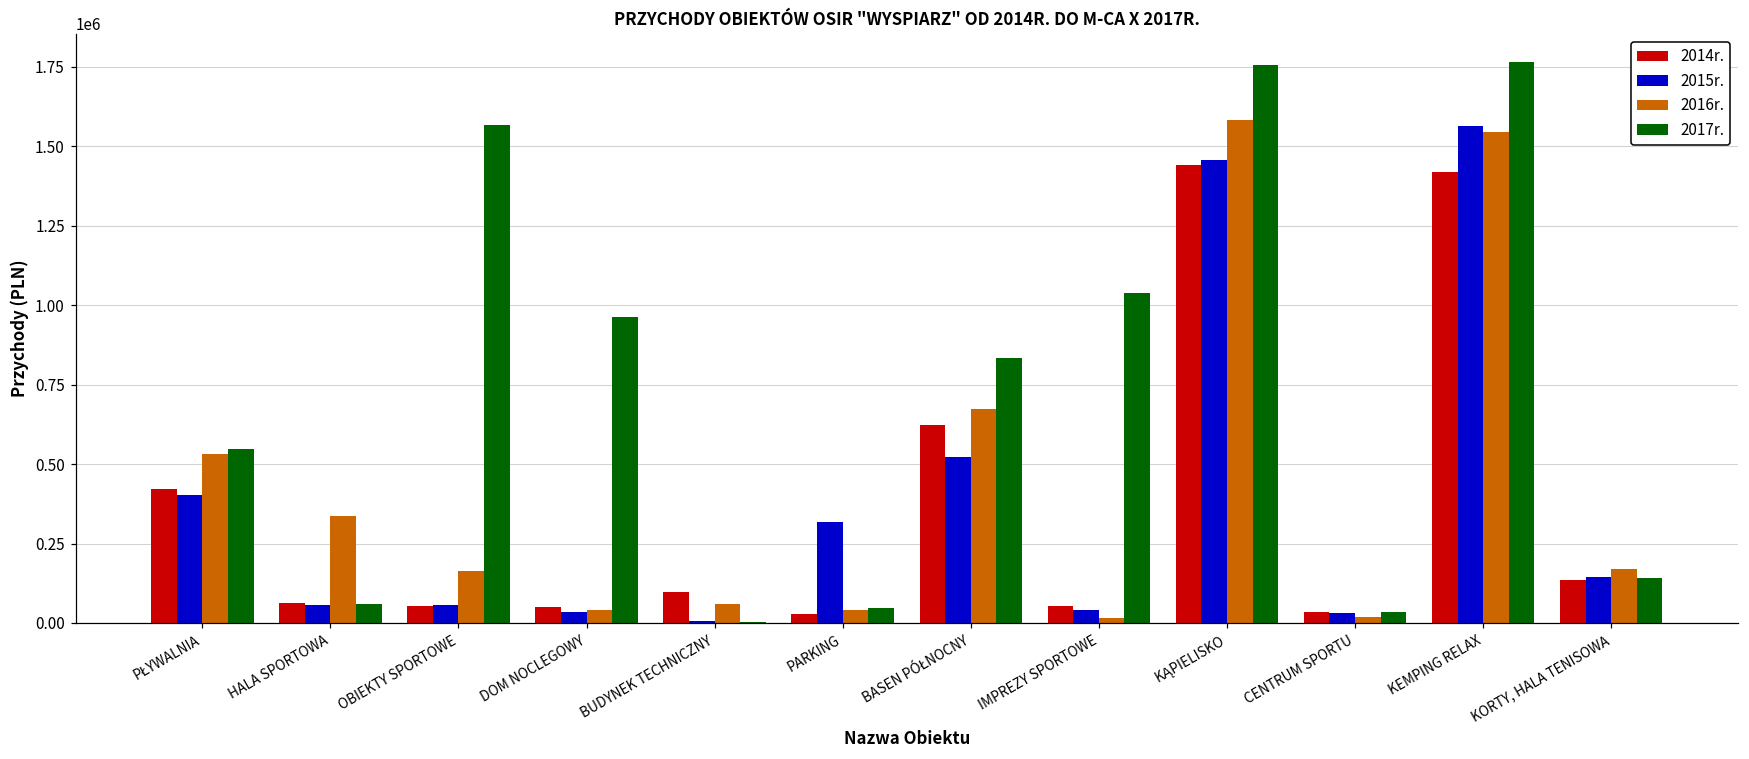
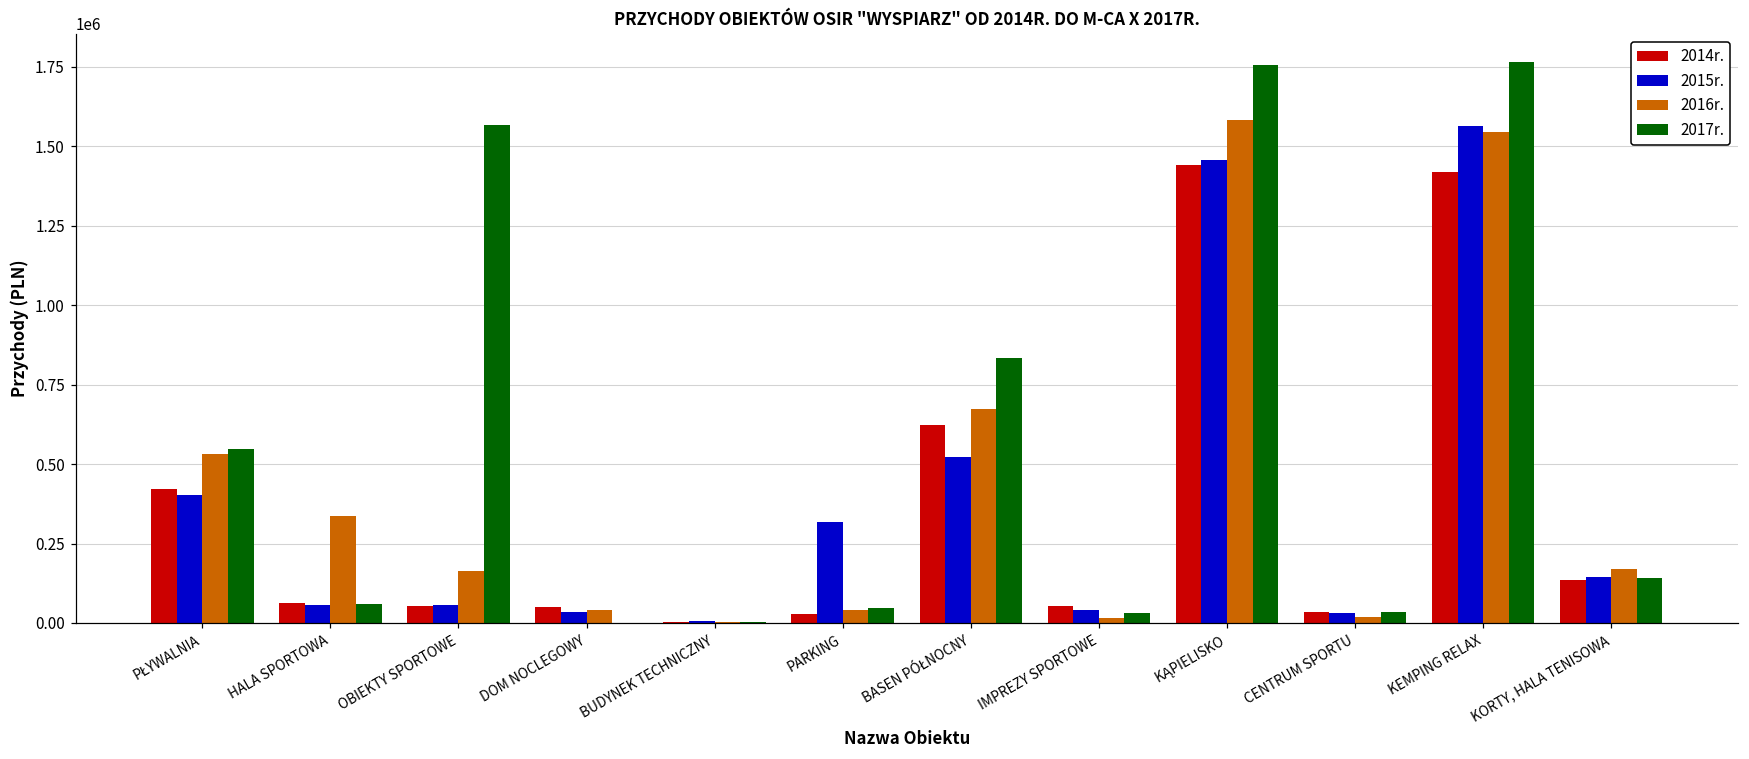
  {
    "2014r.": {
      "PŁYWALNIA": 420000,
      "HALA SPORTOWA": 60000,
      "OBIEKTY SPORTOWE": 50000,
      "DOM NOCLEGOWY": 50000,
-     "BUDYNEK TECHNICZNY": 100000,
+     "BUDYNEK TECHNICZNY": 0,
      "PARKING": 30000,
      "BASEN PÓŁNOCNY": 620000,
      "IMPREZY SPORTOWE": 50000,
      "KĄPIELISKO": 1440000,
      "CENTRUM SPORTU": 40000,
      "KEMPING RELAX": 1420000,
      "KORTY, HALA TENISOWA": 130000
    },
    "2015r.": {
      "PŁYWALNIA": 400000,
      "HALA SPORTOWA": 60000,
      "OBIEKTY SPORTOWE": 60000,
      "DOM NOCLEGOWY": 40000,
      "PARKING": 320000,
      "BASEN PÓŁNOCNY": 520000,
      "IMPREZY SPORTOWE": 40000,
      "KĄPIELISKO": 1460000,
      "CENTRUM SPORTU": 30000,
      "KEMPING RELAX": 1560000,
      "KORTY, HALA TENISOWA": 140000
    },
    "2016r.": {
      "PŁYWALNIA": 530000,
      "HALA SPORTOWA": 340000,
      "OBIEKTY SPORTOWE": 160000,
      "DOM NOCLEGOWY": 40000,
-     "BUDYNEK TECHNICZNY": 60000,
+     "BUDYNEK TECHNICZNY": 0,
      "PARKING": 40000,
      "BASEN PÓŁNOCNY": 670000,
      "IMPREZY SPORTOWE": 20000,
      "KĄPIELISKO": 1580000,
      "CENTRUM SPORTU": 20000,
      "KEMPING RELAX": 1550000,
      "KORTY, HALA TENISOWA": 170000
    },
    "2017r.": {
      "PŁYWALNIA": 550000,
      "HALA SPORTOWA": 60000,
      "OBIEKTY SPORTOWE": 1570000,
-     "DOM NOCLEGOWY": 960000,
+     "DOM NOCLEGOWY": 0,
      "PARKING": 50000,
      "BASEN PÓŁNOCNY": 830000,
-     "IMPREZY SPORTOWE": 1040000,
+     "IMPREZY SPORTOWE": 30000,
      "KĄPIELISKO": 1760000,
      "CENTRUM SPORTU": 40000,
      "KEMPING RELAX": 1760000,
      "KORTY, HALA TENISOWA": 140000
    }
  }
